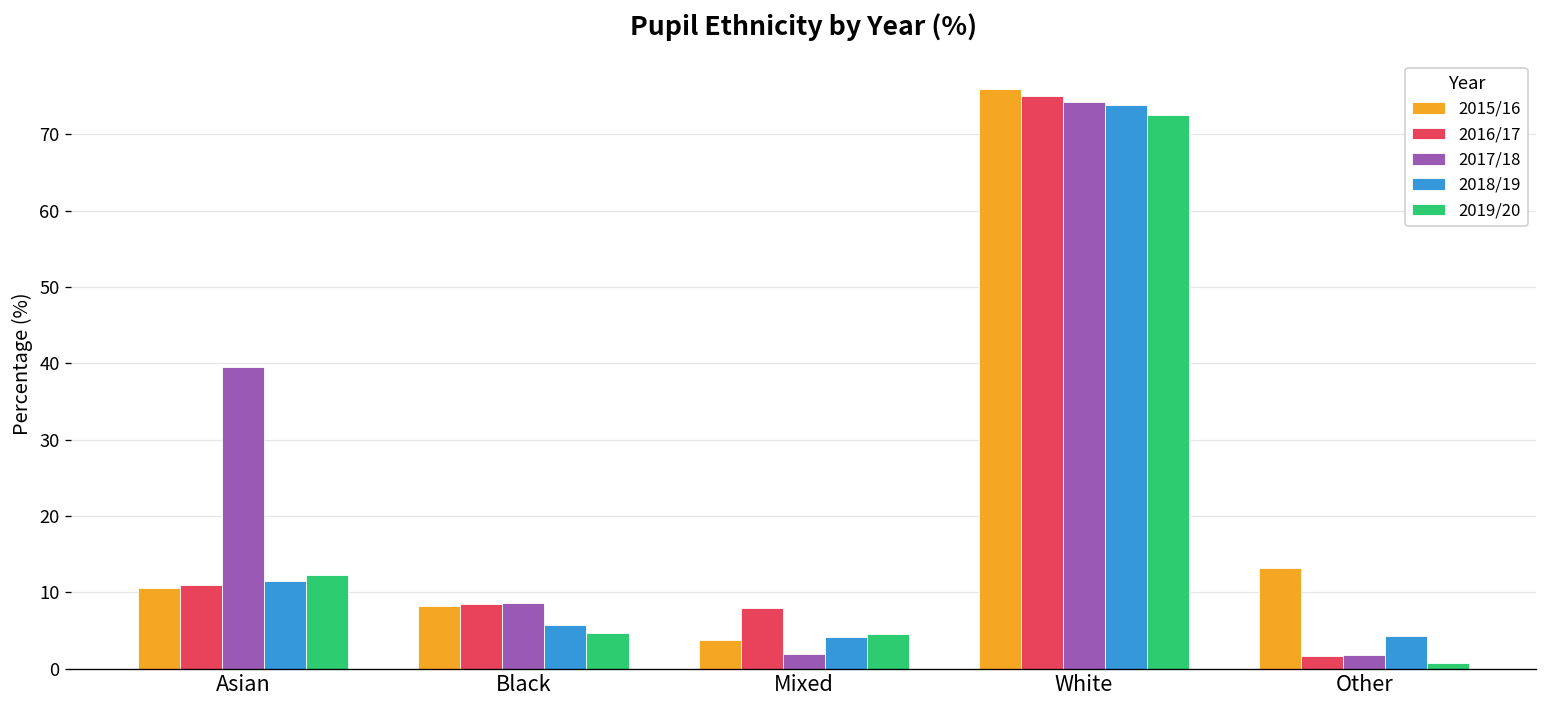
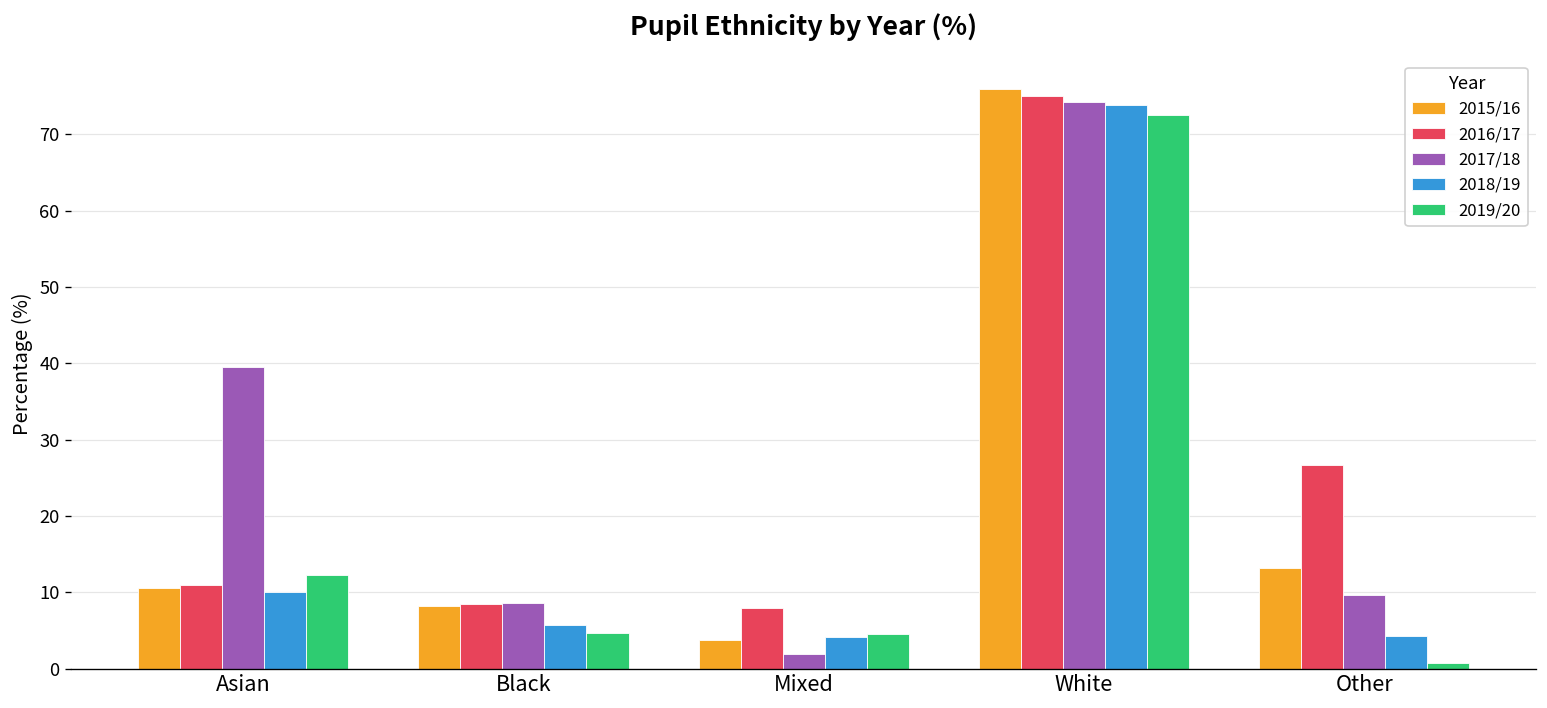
  {
    "2015/16": {
      "Asian": 11,
      "Black": 8,
      "Mixed": 4,
      "White": 76,
      "Other": 13
    },
    "2016/17": {
      "Asian": 11,
      "Black": 9,
      "Mixed": 8,
      "White": 75,
-     "Other": 2
+     "Other": 27
    },
    "2017/18": {
      "Asian": 40,
      "Black": 9,
      "Mixed": 2,
      "White": 74,
-     "Other": 2
+     "Other": 10
    },
    "2018/19": {
-     "Asian": 12,
+     "Asian": 10,
      "Black": 6,
      "Mixed": 4,
      "White": 74,
      "Other": 4
    },
    "2019/20": {
      "Asian": 12,
      "Black": 5,
      "Mixed": 5,
      "White": 73,
      "Other": 1
    }
  }
